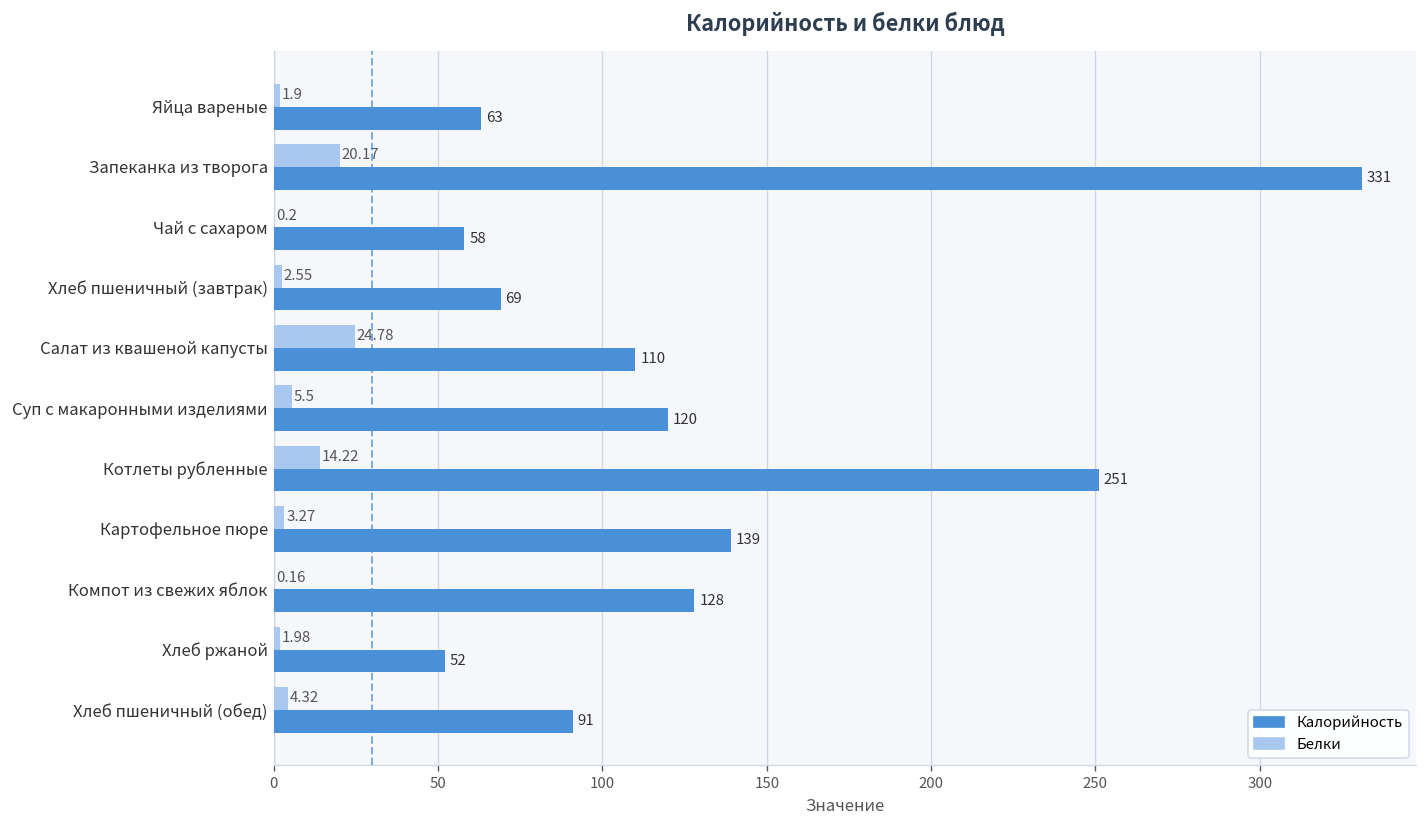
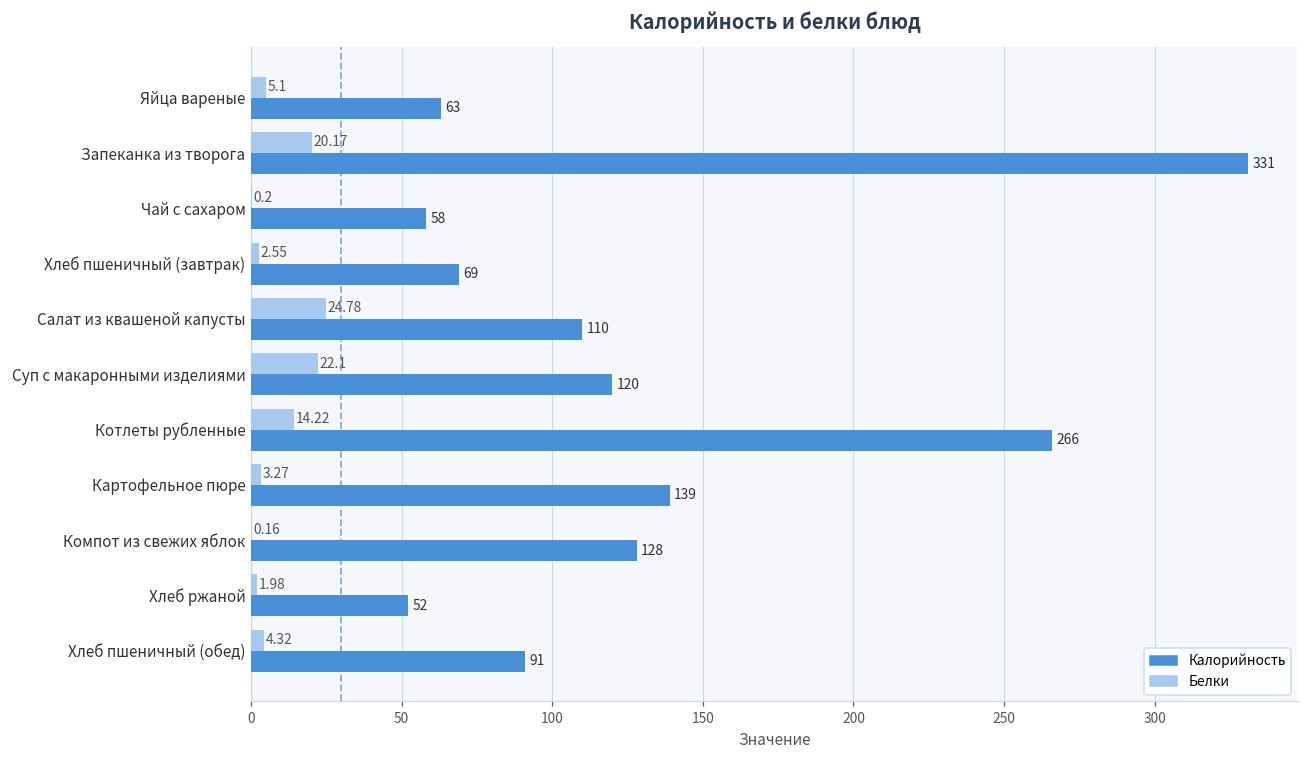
  {
    "Калорийность": {
      "Яйца вареные": 63,
      "Запеканка из творога": 331,
      "Чай с сахаром": 58,
      "Хлеб пшеничный (завтрак)": 69,
      "Салат из квашеной капусты": 110,
      "Суп с макаронными изделиями": 120,
-     "Котлеты рубленные": 251,
+     "Котлеты рубленные": 266,
      "Картофельное пюре": 139,
      "Компот из свежих яблок": 128,
      "Хлеб ржаной": 52,
      "Хлеб пшеничный (обед)": 91
    },
    "Белки": {
-     "Яйца вареные": 1.9,
+     "Яйца вареные": 5.1,
      "Запеканка из творога": 20.17,
      "Чай с сахаром": 0.2,
      "Хлеб пшеничный (завтрак)": 2.55,
      "Салат из квашеной капусты": 24.78,
-     "Суп с макаронными изделиями": 5.5,
+     "Суп с макаронными изделиями": 22.1,
      "Котлеты рубленные": 14.22,
      "Картофельное пюре": 3.27,
      "Компот из свежих яблок": 0.16,
      "Хлеб ржаной": 1.98,
      "Хлеб пшеничный (обед)": 4.32
    }
  }
